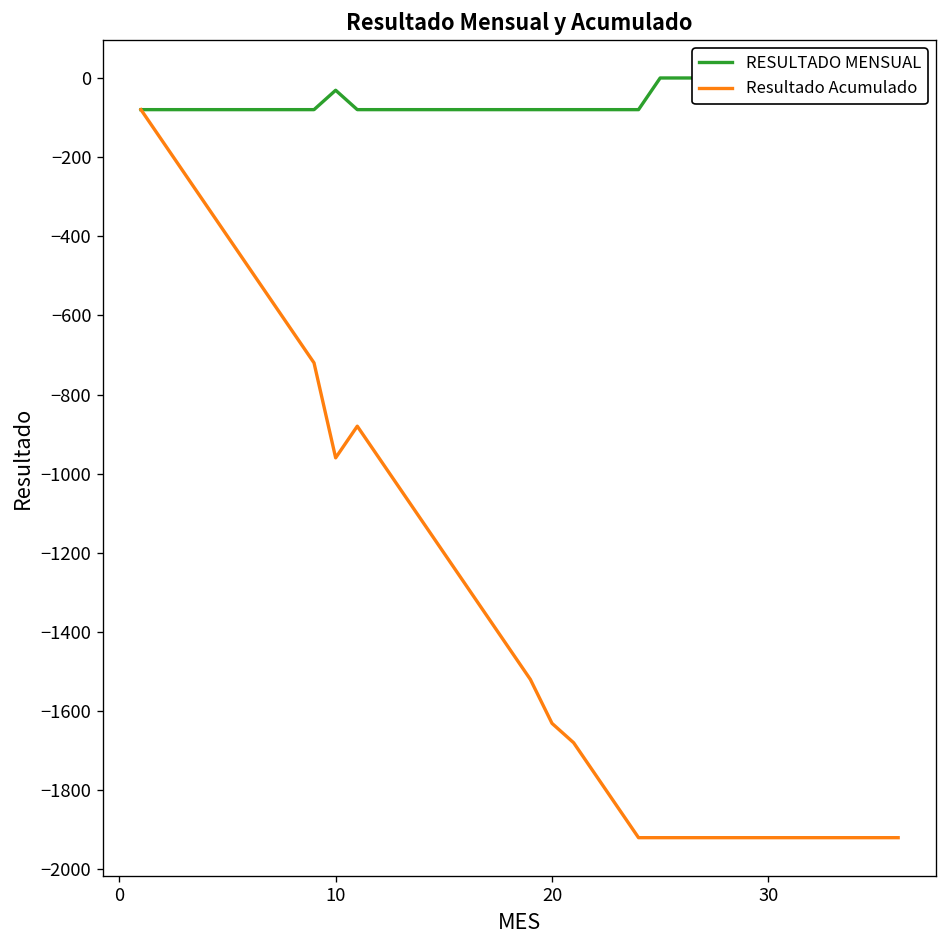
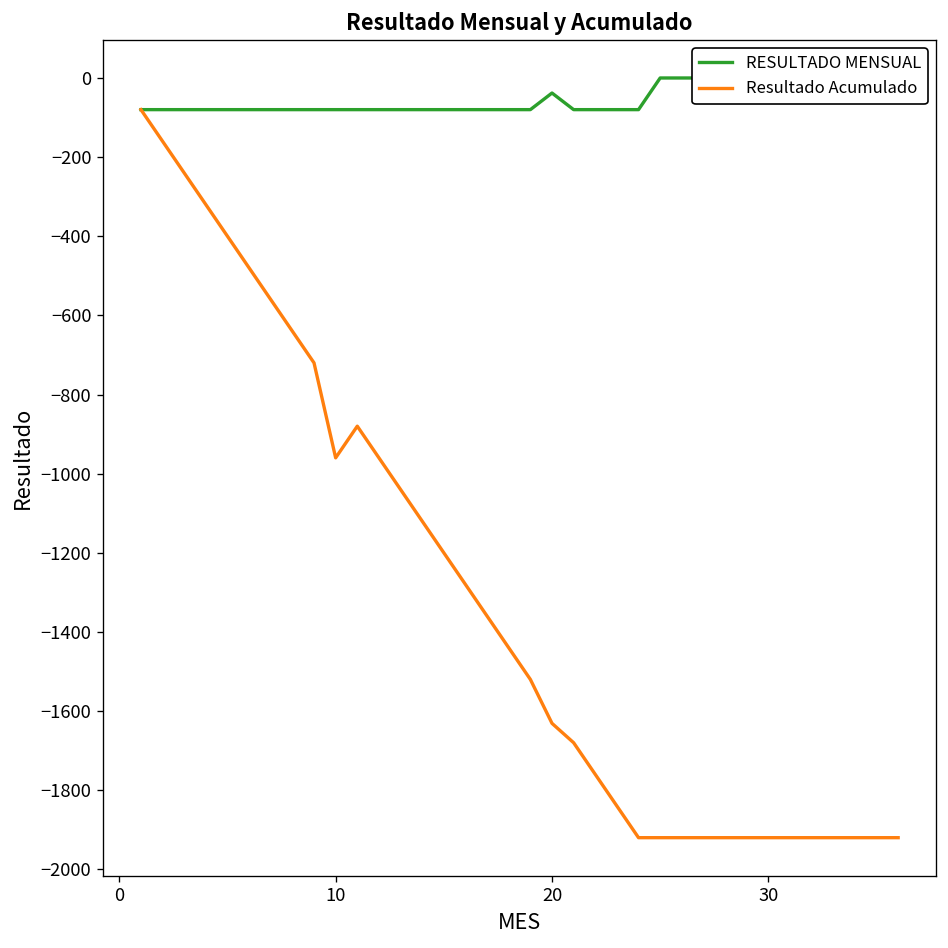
  {
    "RESULTADO MENSUAL": {
-     "10": -30,
-     "20": -80
+     "10": -80,
+     "20": -40
    },
    "Resultado Acumulado": {
      "10": -960,
      "20": -1630,
      "30": -1920
    }
  }
